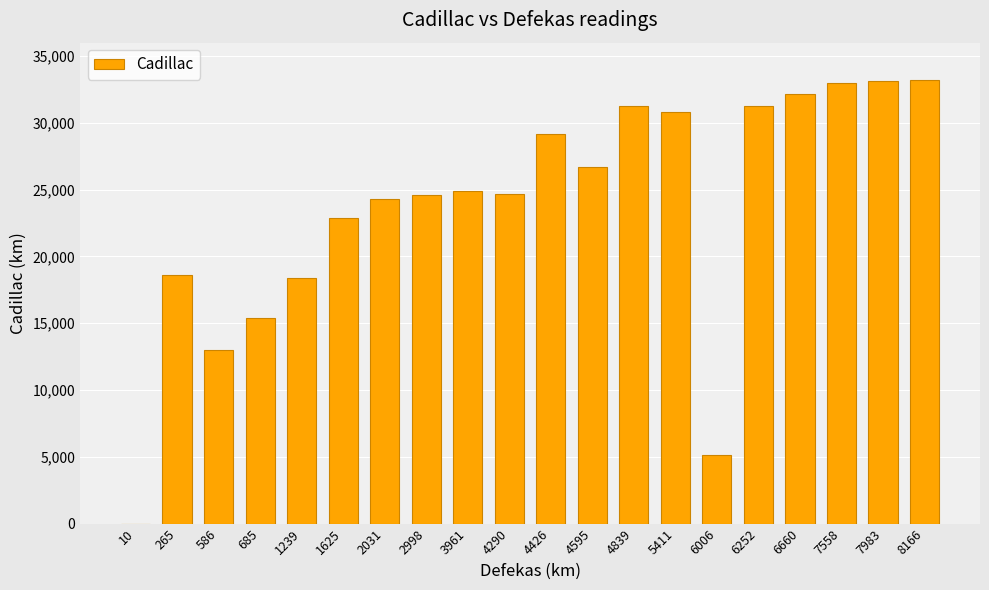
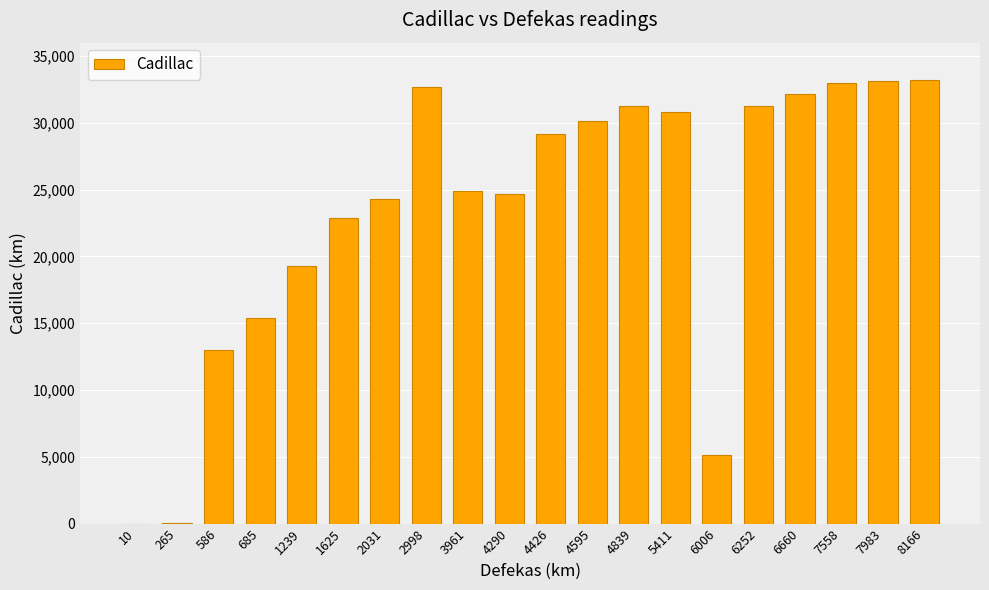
  {
    "10": "0",
-   "265": "18,600",
+   "265": "0",
    "586": "13,000",
    "685": "15,400",
-   "1239": "18,400",
+   "1239": "19,300",
    "1625": "22,900",
    "2031": "24,300",
-   "2998": "24,600",
+   "2998": "32,600",
    "3961": "24,900",
    "4290": "24,600",
    "4426": "29,200",
-   "4595": "26,700",
+   "4595": "30,100",
    "4839": "31,300",
    "5411": "30,800",
    "6006": "5,100",
    "6252": "31,200",
    "6660": "32,100",
    "7558": "33,000",
    "7983": "33,100",
    "8166": "33,200"
  }
